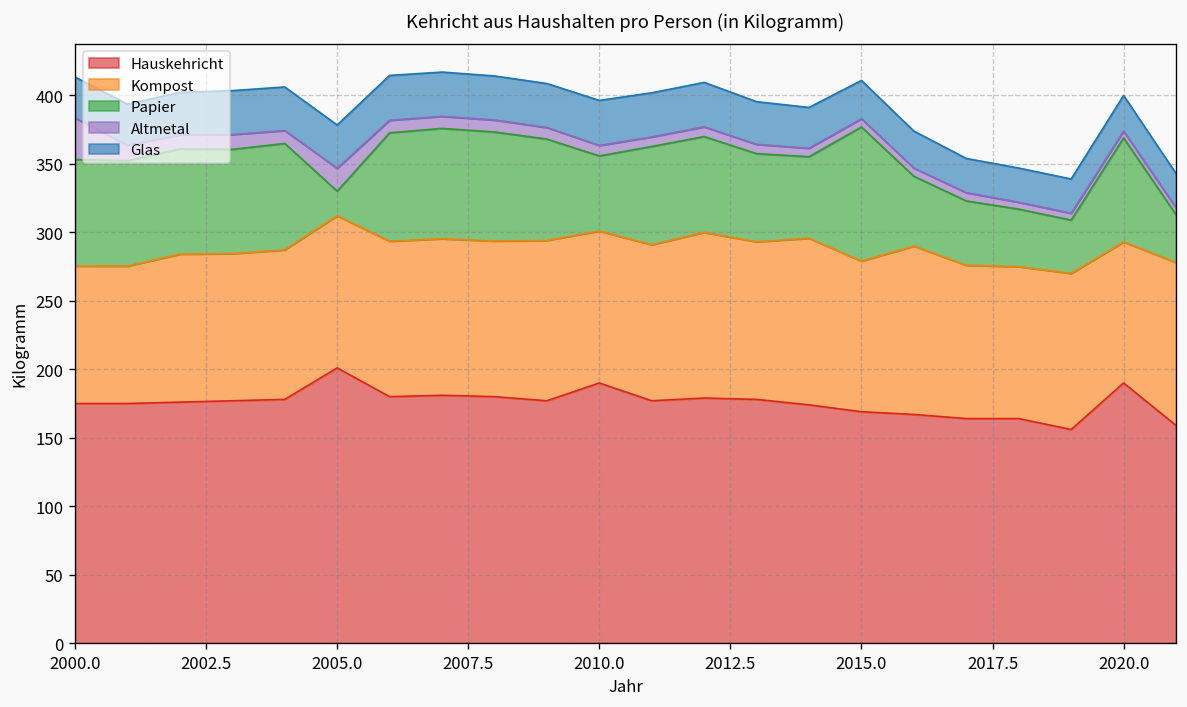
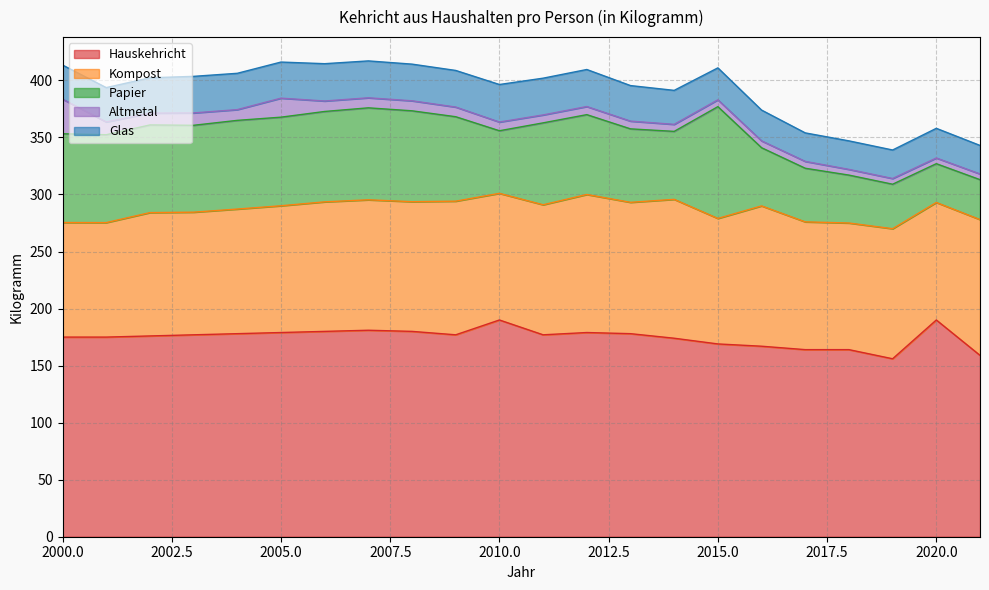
  {
    "Hauskehricht": {
      "2000.0": 175,
-     "2005.0": 201,
+     "2005.0": 179,
      "2010.0": 190,
      "2015.0": 169,
      "2020.0": 190
    },
    "Kompost": {
      "2000.0": 100,
      "2005.0": 111,
      "2010.0": 111,
      "2015.0": 110,
      "2020.0": 103
    },
    "Papier": {
      "2000.0": 78,
-     "2005.0": 18,
+     "2005.0": 78,
      "2010.0": 55,
      "2015.0": 98,
-     "2020.0": 76
+     "2020.0": 34
    },
    "Altmetal": {
      "2000.0": 30,
      "2005.0": 17,
      "2010.0": 8,
      "2015.0": 6,
      "2020.0": 5
    },
    "Glas": {
      "2000.0": 30,
      "2005.0": 32,
      "2010.0": 33,
      "2015.0": 28,
      "2020.0": 26
    }
  }
